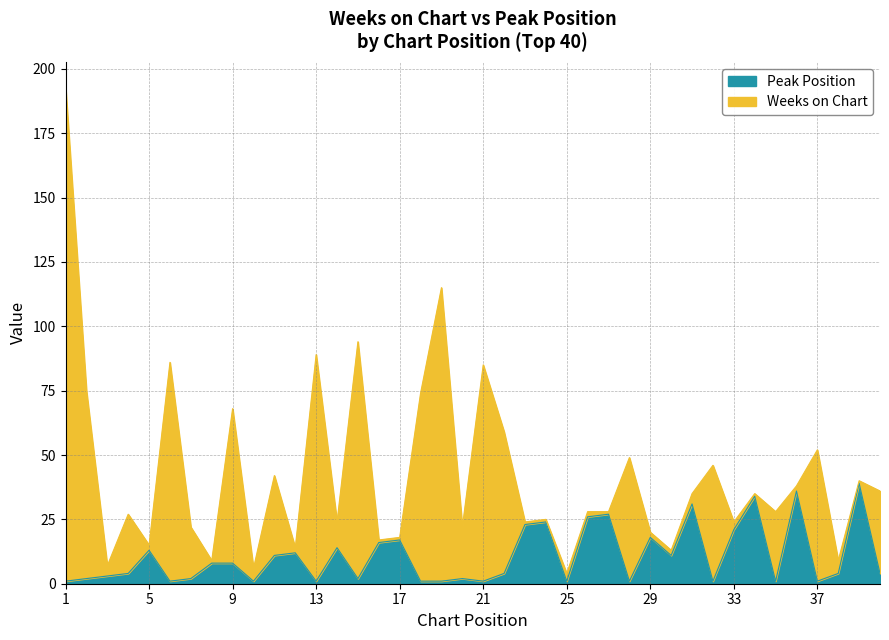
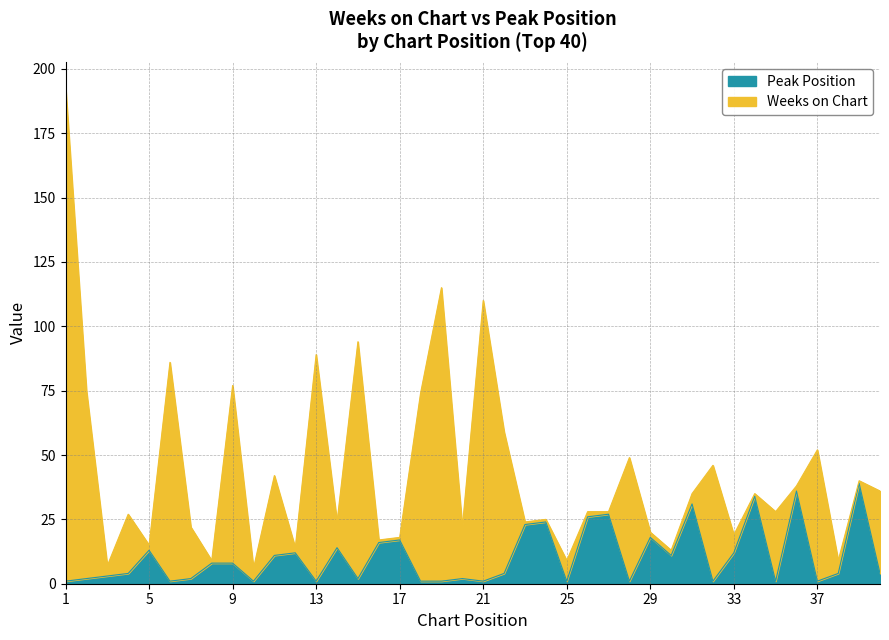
  {
    "Peak Position": {
      "1": 1,
      "5": 13,
      "9": 8,
      "13": 1,
      "17": 17,
      "21": 1,
      "25": 1,
      "29": 18,
-     "33": 21,
+     "33": 12,
      "37": 1
    },
    "Weeks on Chart": {
      "1": 192,
      "5": 2,
-     "9": 60,
+     "9": 69,
      "13": 88,
      "17": 1,
-     "21": 84,
-     "25": 3,
+     "21": 109,
+     "25": 8,
      "29": 2,
-     "33": 3,
+     "33": 7,
      "37": 51
    }
  }
